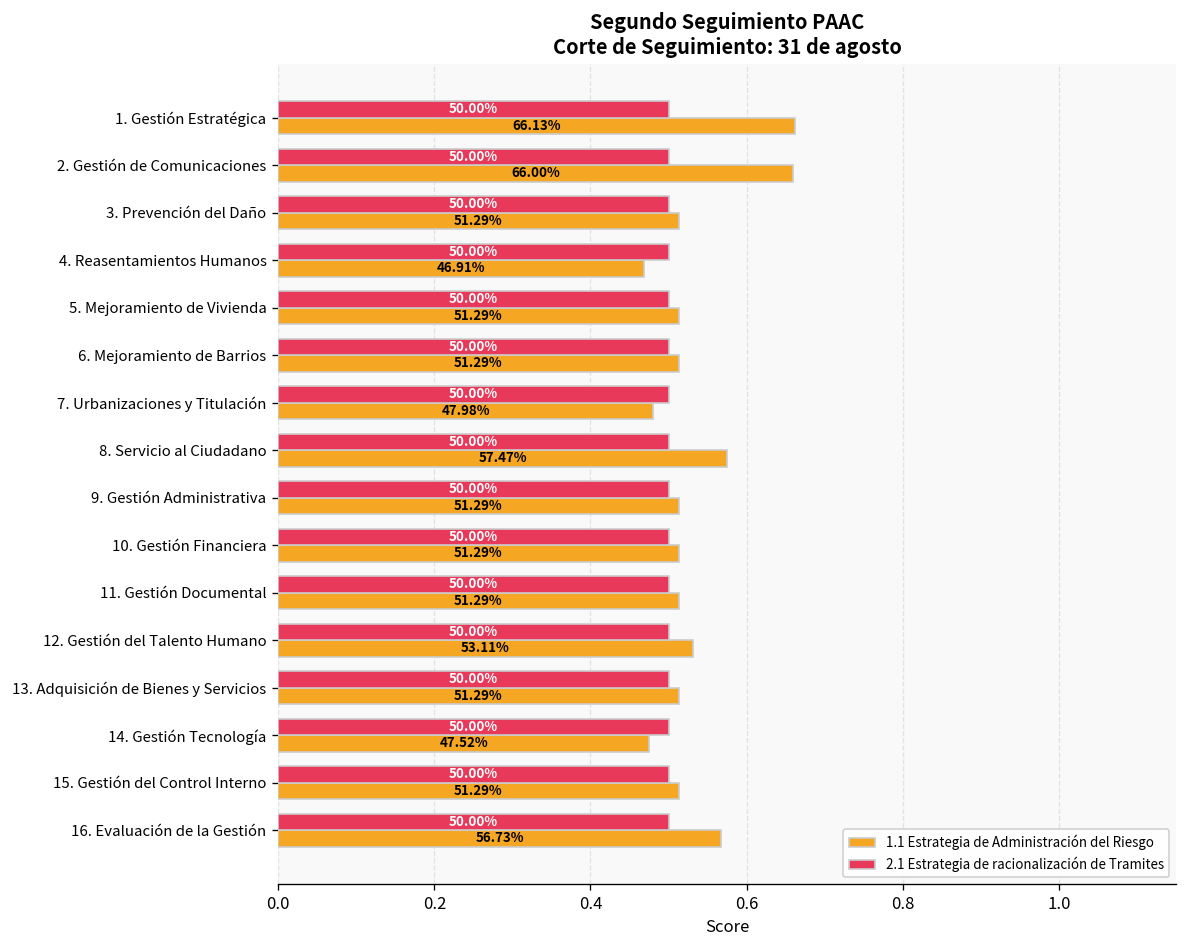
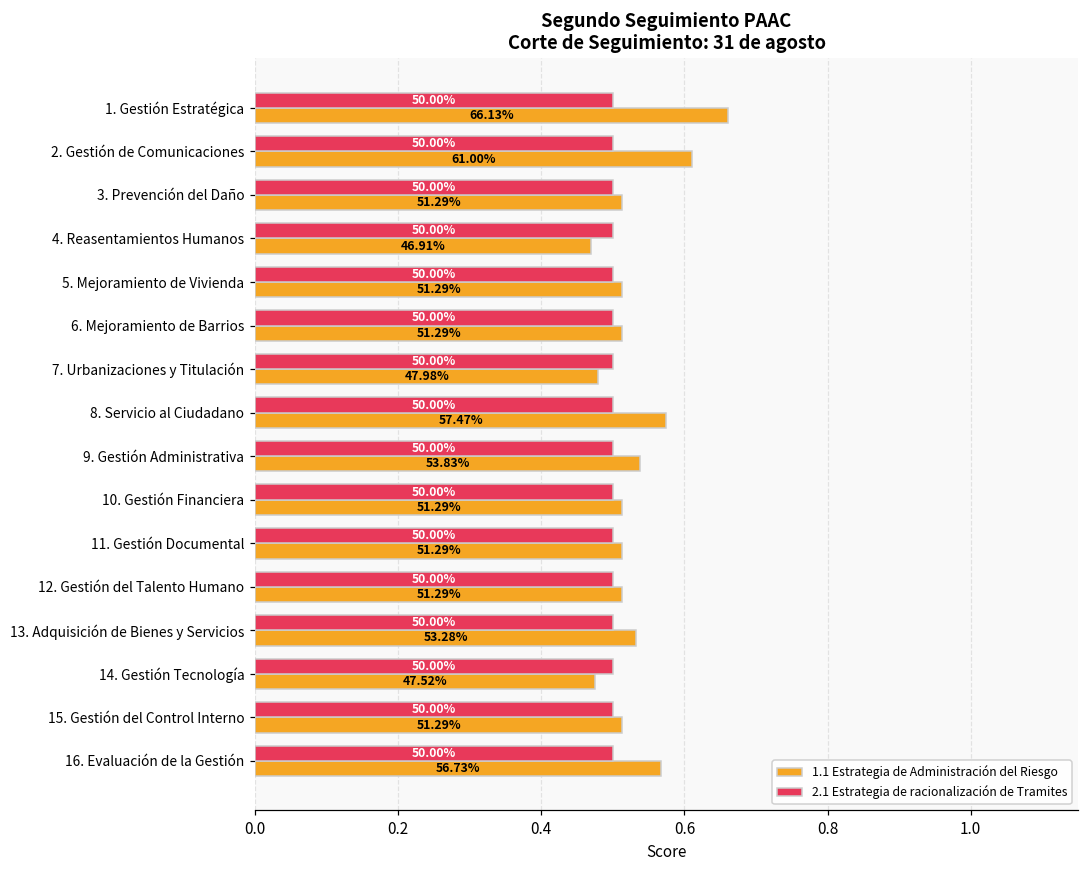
  {
    "1.1 Estrategia de Administración del Riesgo": {
      "1. Gestión Estratégica": "66.13%",
-     "2. Gestión de Comunicaciones": "66.00%",
+     "2. Gestión de Comunicaciones": "61.00%",
      "3. Prevención del Daño": "51.29%",
      "4. Reasentamientos Humanos": "46.91%",
      "5. Mejoramiento de Vivienda": "51.29%",
      "6. Mejoramiento de Barrios": "51.29%",
      "7. Urbanizaciones y Titulación": "47.98%",
      "8. Servicio al Ciudadano": "57.47%",
-     "9. Gestión Administrativa": "51.29%",
+     "9. Gestión Administrativa": "53.83%",
      "10. Gestión Financiera": "51.29%",
      "11. Gestión Documental": "51.29%",
-     "12. Gestión del Talento Humano": "53.11%",
-     "13. Adquisición de Bienes y Servicios": "51.29%",
+     "12. Gestión del Talento Humano": "51.29%",
+     "13. Adquisición de Bienes y Servicios": "53.28%",
      "14. Gestión Tecnología": "47.52%",
      "15. Gestión del Control Interno": "51.29%",
      "16. Evaluación de la Gestión": "56.73%"
    },
    "2.1 Estrategia de racionalización de Tramites": {
      "1. Gestión Estratégica": "50.00%",
      "2. Gestión de Comunicaciones": "50.00%",
      "3. Prevención del Daño": "50.00%",
      "4. Reasentamientos Humanos": "50.00%",
      "5. Mejoramiento de Vivienda": "50.00%",
      "6. Mejoramiento de Barrios": "50.00%",
      "7. Urbanizaciones y Titulación": "50.00%",
      "8. Servicio al Ciudadano": "50.00%",
      "9. Gestión Administrativa": "50.00%",
      "10. Gestión Financiera": "50.00%",
      "11. Gestión Documental": "50.00%",
      "12. Gestión del Talento Humano": "50.00%",
      "13. Adquisición de Bienes y Servicios": "50.00%",
      "14. Gestión Tecnología": "50.00%",
      "15. Gestión del Control Interno": "50.00%",
      "16. Evaluación de la Gestión": "50.00%"
    }
  }
